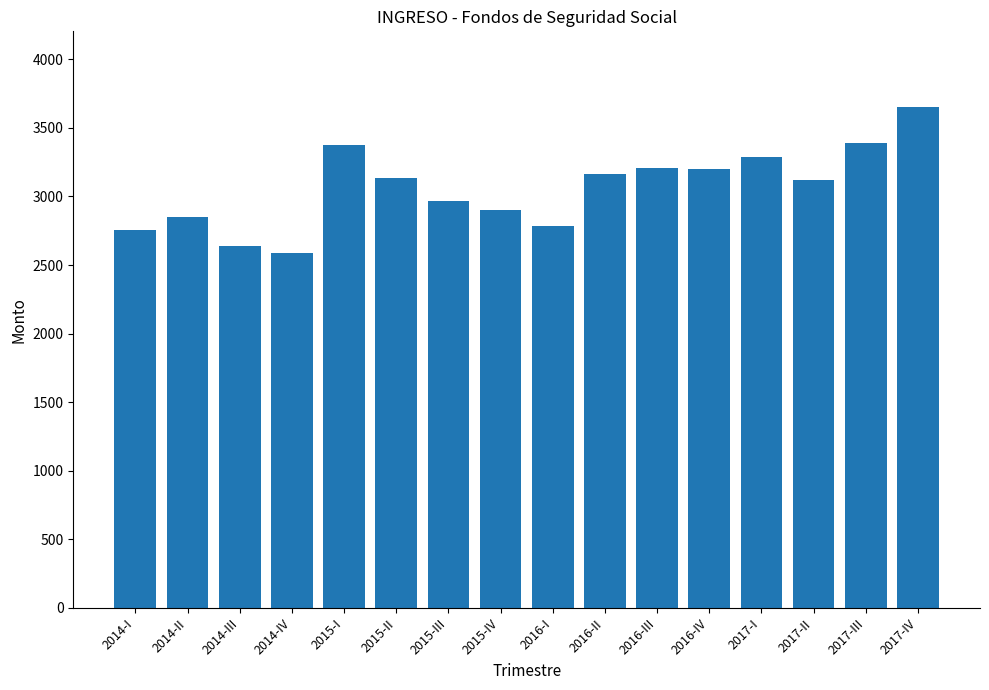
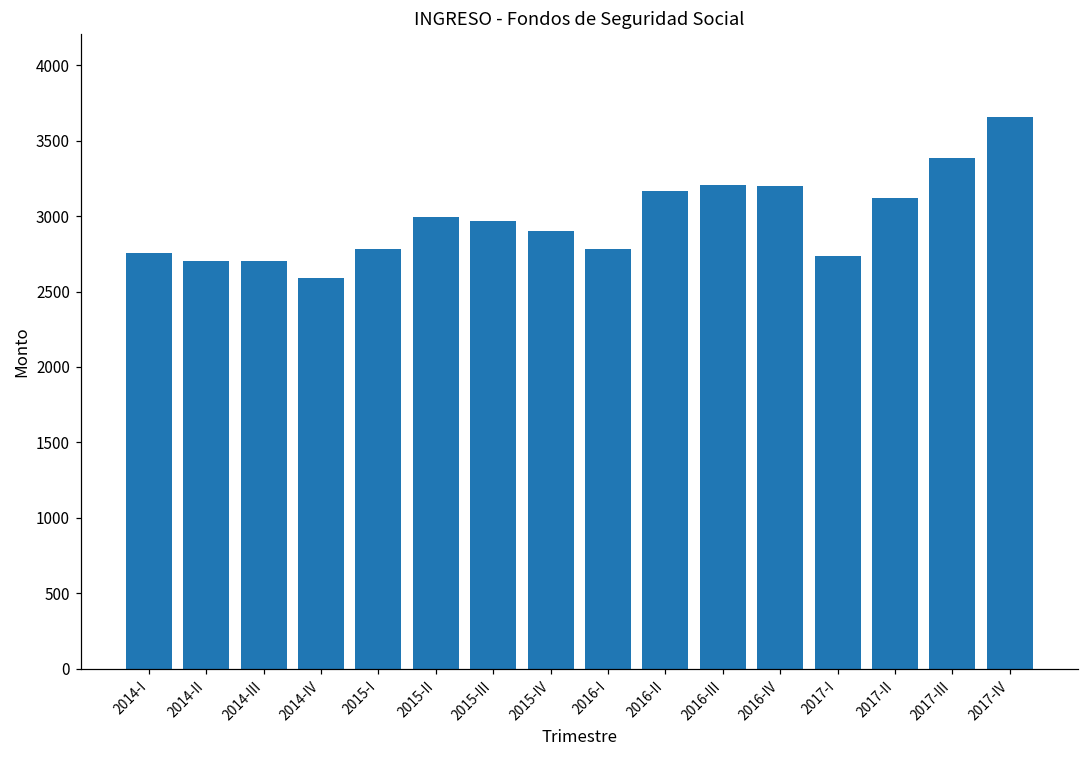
  {
    "2014-I": 2760,
-   "2014-II": 2850,
-   "2014-III": 2640,
+   "2014-II": 2700,
+   "2014-III": 2700,
    "2014-IV": 2590,
-   "2015-I": 3380,
-   "2015-II": 3130,
+   "2015-I": 2780,
+   "2015-II": 2990,
    "2015-III": 2960,
    "2015-IV": 2900,
    "2016-I": 2780,
    "2016-II": 3160,
    "2016-III": 3210,
    "2016-IV": 3200,
-   "2017-I": 3290,
+   "2017-I": 2730,
    "2017-II": 3120,
    "2017-III": 3390,
    "2017-IV": 3660
  }
